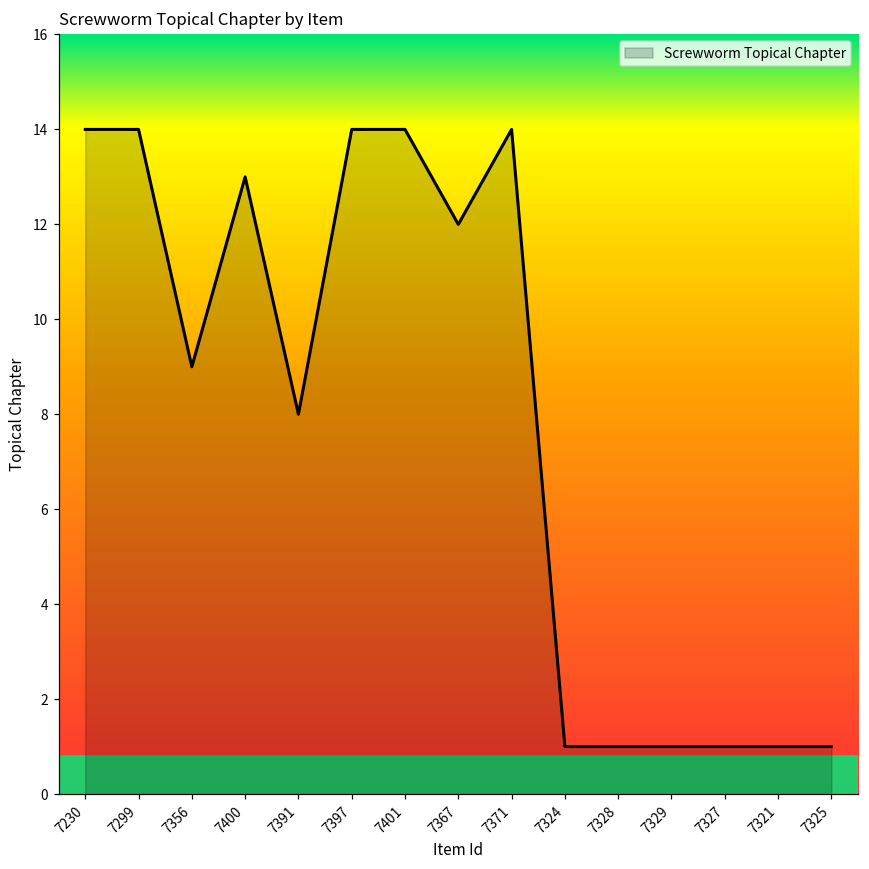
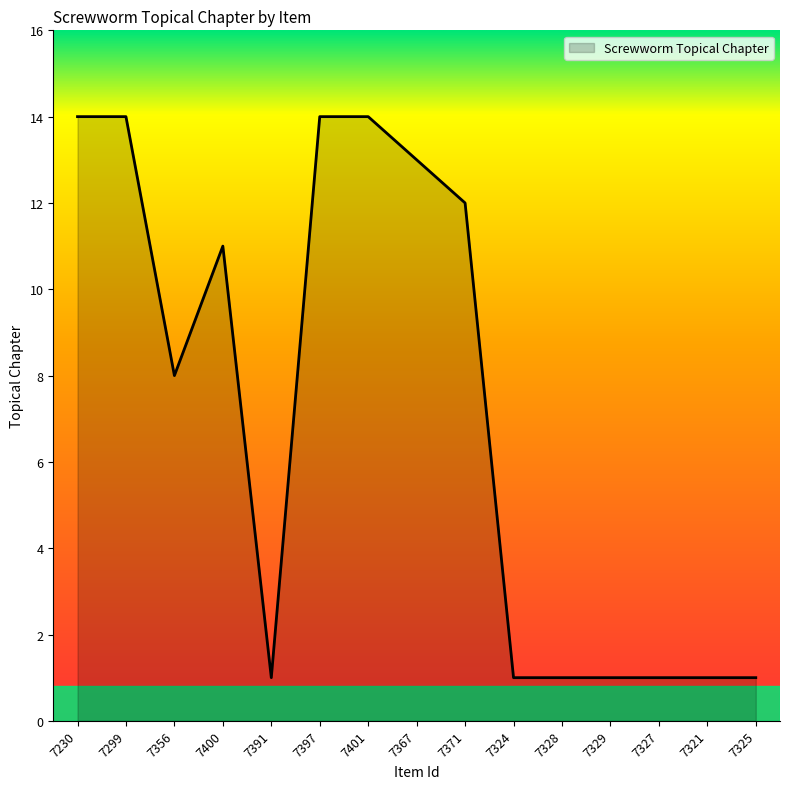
  {
    "7230": 14,
    "7299": 14,
-   "7356": 9,
-   "7400": 13,
-   "7391": 8,
+   "7356": 8,
+   "7400": 11,
+   "7391": 1,
    "7397": 14,
    "7401": 14,
-   "7367": 12,
-   "7371": 14,
+   "7367": 13,
+   "7371": 12,
    "7324": 1,
    "7328": 1,
    "7329": 1,
    "7327": 1,
    "7321": 1,
    "7325": 1
  }
